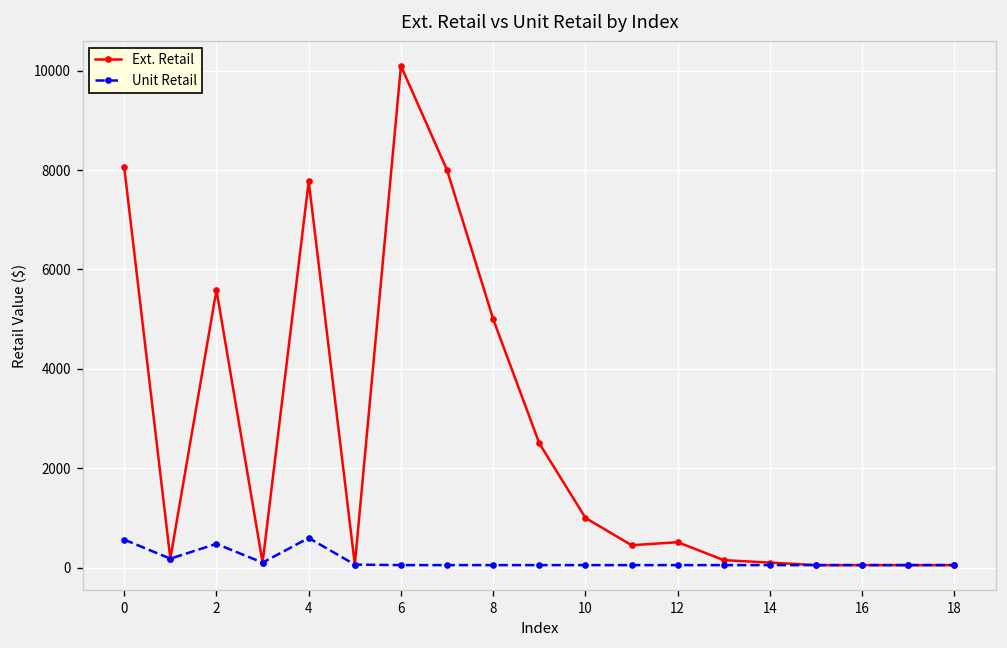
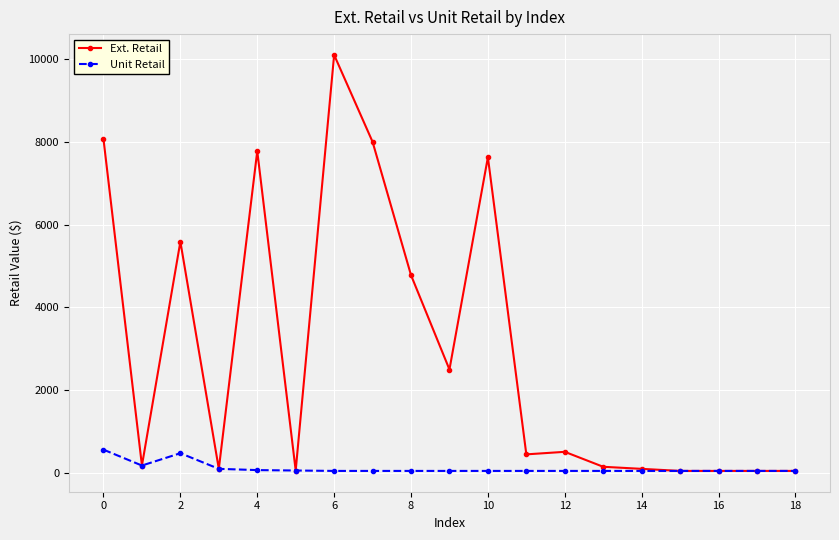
  {
    "Ext. Retail": {
      "0": 8100,
      "2": 5600,
      "4": 7800,
      "6": 10100,
-     "8": 5000,
-     "10": 1000,
+     "8": 4800,
+     "10": 7600,
      "12": 500
    },
    "Unit Retail": {
      "0": 600,
      "2": 500,
-     "4": 600,
+     "4": 100,
      "6": 0,
      "8": 0,
      "10": 0,
      "12": 0
    }
  }
